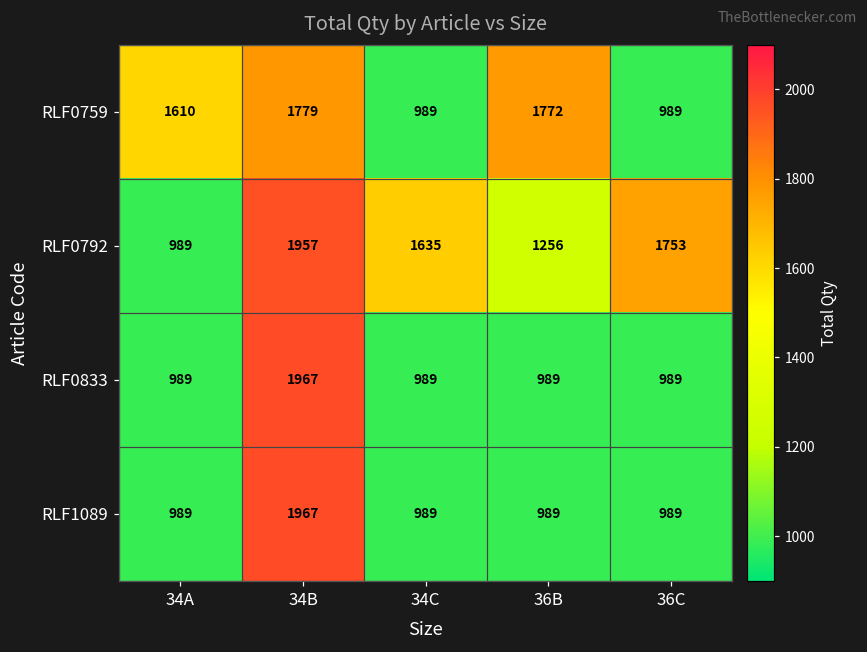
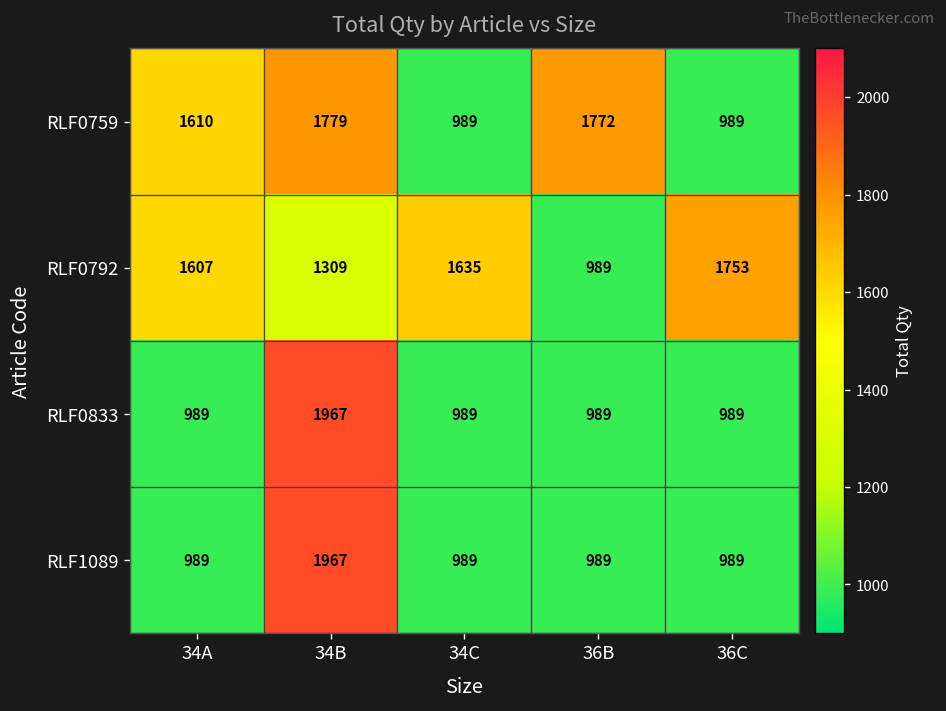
  {
    "RLF0759": {
      "34A": 1610,
      "34B": 1779,
      "34C": 989,
      "36B": 1772,
      "36C": 989
    },
    "RLF0792": {
-     "34A": 989,
-     "34B": 1957,
+     "34A": 1607,
+     "34B": 1309,
      "34C": 1635,
-     "36B": 1256,
+     "36B": 989,
      "36C": 1753
    },
    "RLF0833": {
      "34A": 989,
      "34B": 1967,
      "34C": 989,
      "36B": 989,
      "36C": 989
    },
    "RLF1089": {
      "34A": 989,
      "34B": 1967,
      "34C": 989,
      "36B": 989,
      "36C": 989
    }
  }
